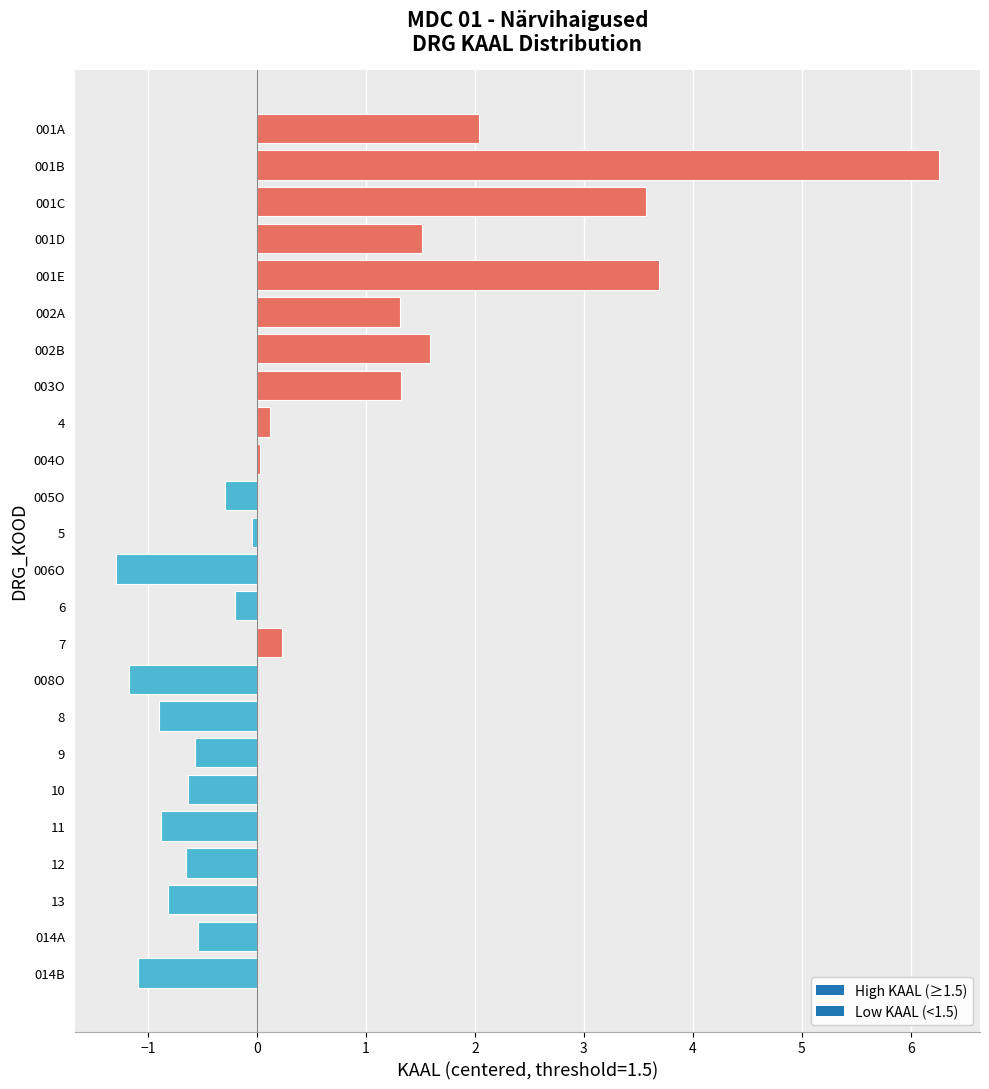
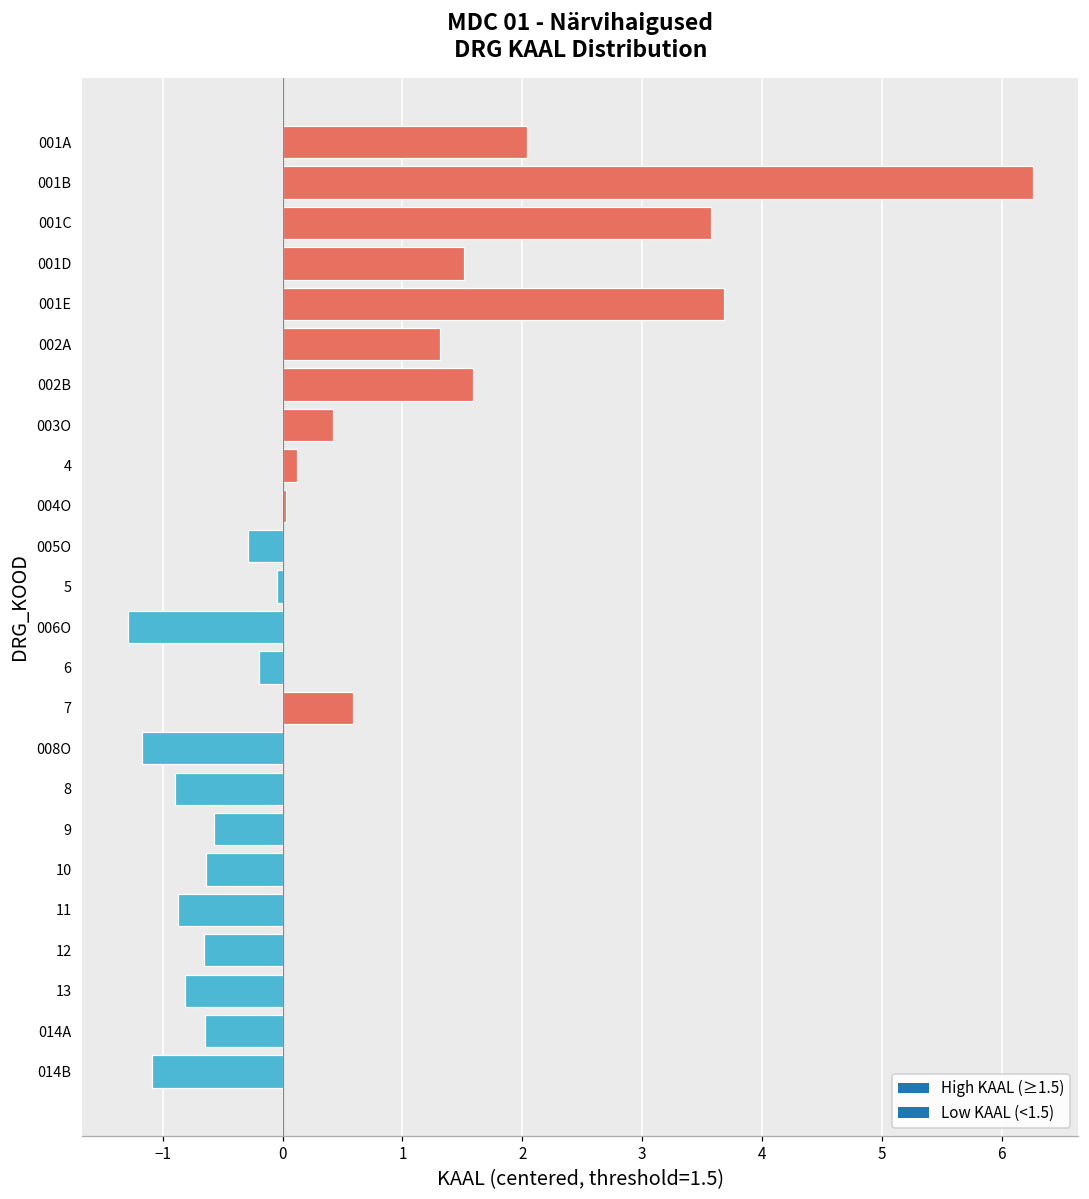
  {
    "001A": 2.04,
    "001B": 6.26,
    "001C": 3.57,
    "001D": 1.52,
    "001E": 3.69,
    "002A": 1.31,
    "002B": 1.59,
-   "003O": 1.33,
+   "003O": 0.42,
    "4": 0.12,
    "004O": 0.03,
    "005O": -0.29,
    "5": -0.04,
    "006O": -1.29,
    "6": -0.20,
-   "7": 0.23,
+   "7": 0.59,
    "008O": -1.17,
    "8": -0.90,
    "9": -0.57,
    "10": -0.64,
    "11": -0.88,
    "12": -0.65,
    "13": -0.82,
-   "014A": -0.54,
+   "014A": -0.65,
    "014B": -1.09
  }
